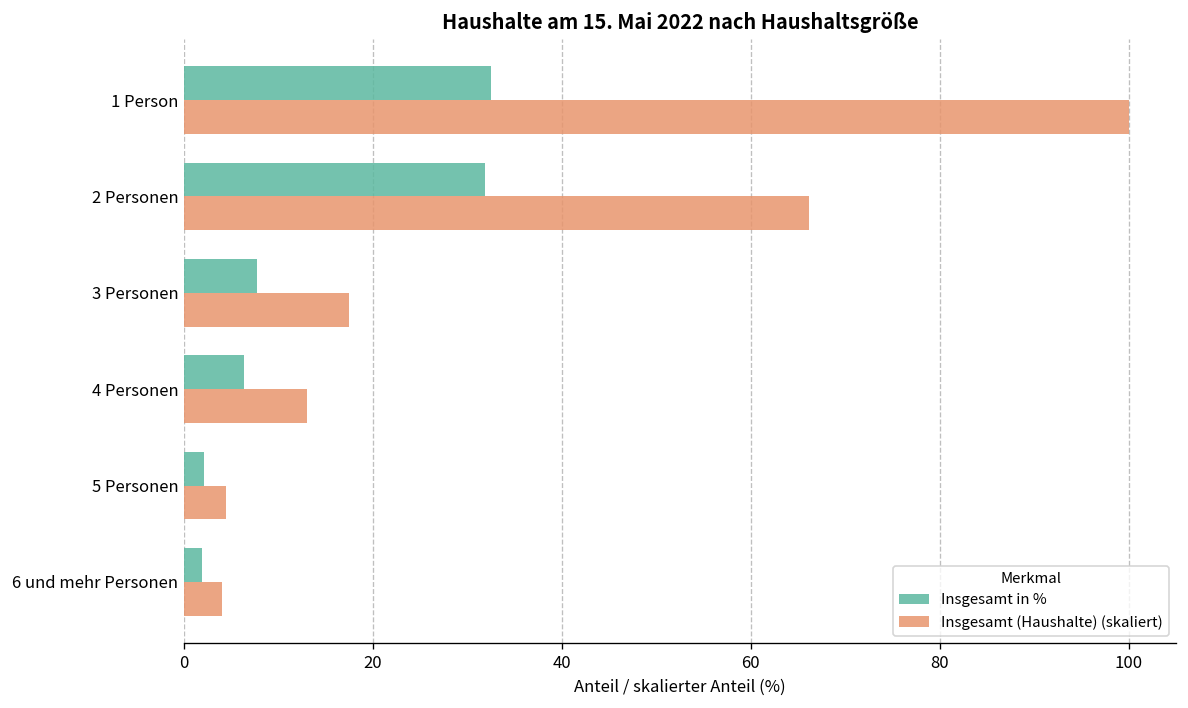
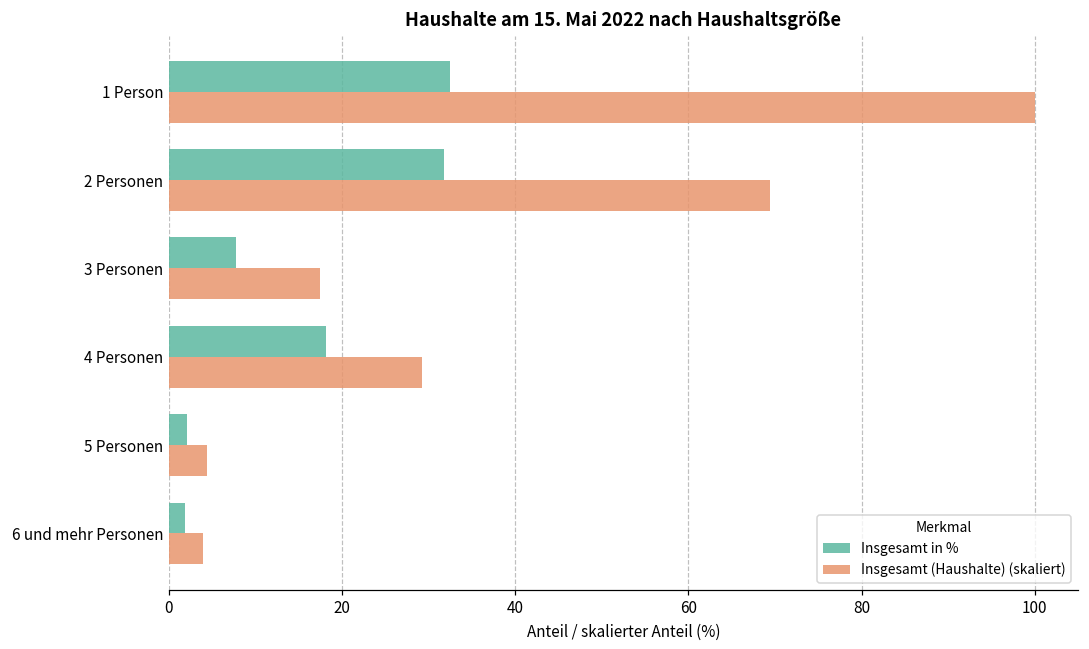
  {
    "Insgesamt in %": {
      "1 Person": 33,
      "2 Personen": 32,
      "3 Personen": 8,
-     "4 Personen": 6,
+     "4 Personen": 18,
      "5 Personen": 2,
      "6 und mehr Personen": 2
    },
    "Insgesamt (Haushalte) (skaliert)": {
      "1 Person": 100,
-     "2 Personen": 66,
+     "2 Personen": 69,
      "3 Personen": 17,
-     "4 Personen": 13,
+     "4 Personen": 29,
      "5 Personen": 4,
      "6 und mehr Personen": 4
    }
  }
